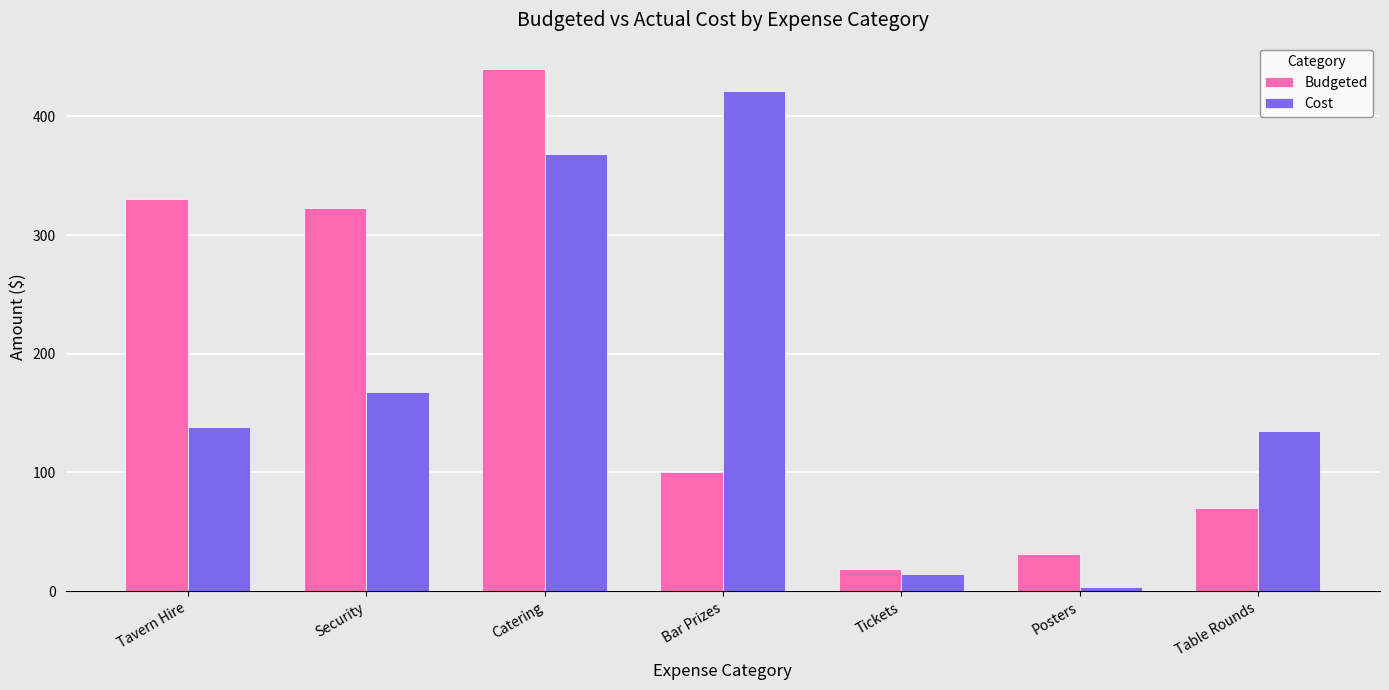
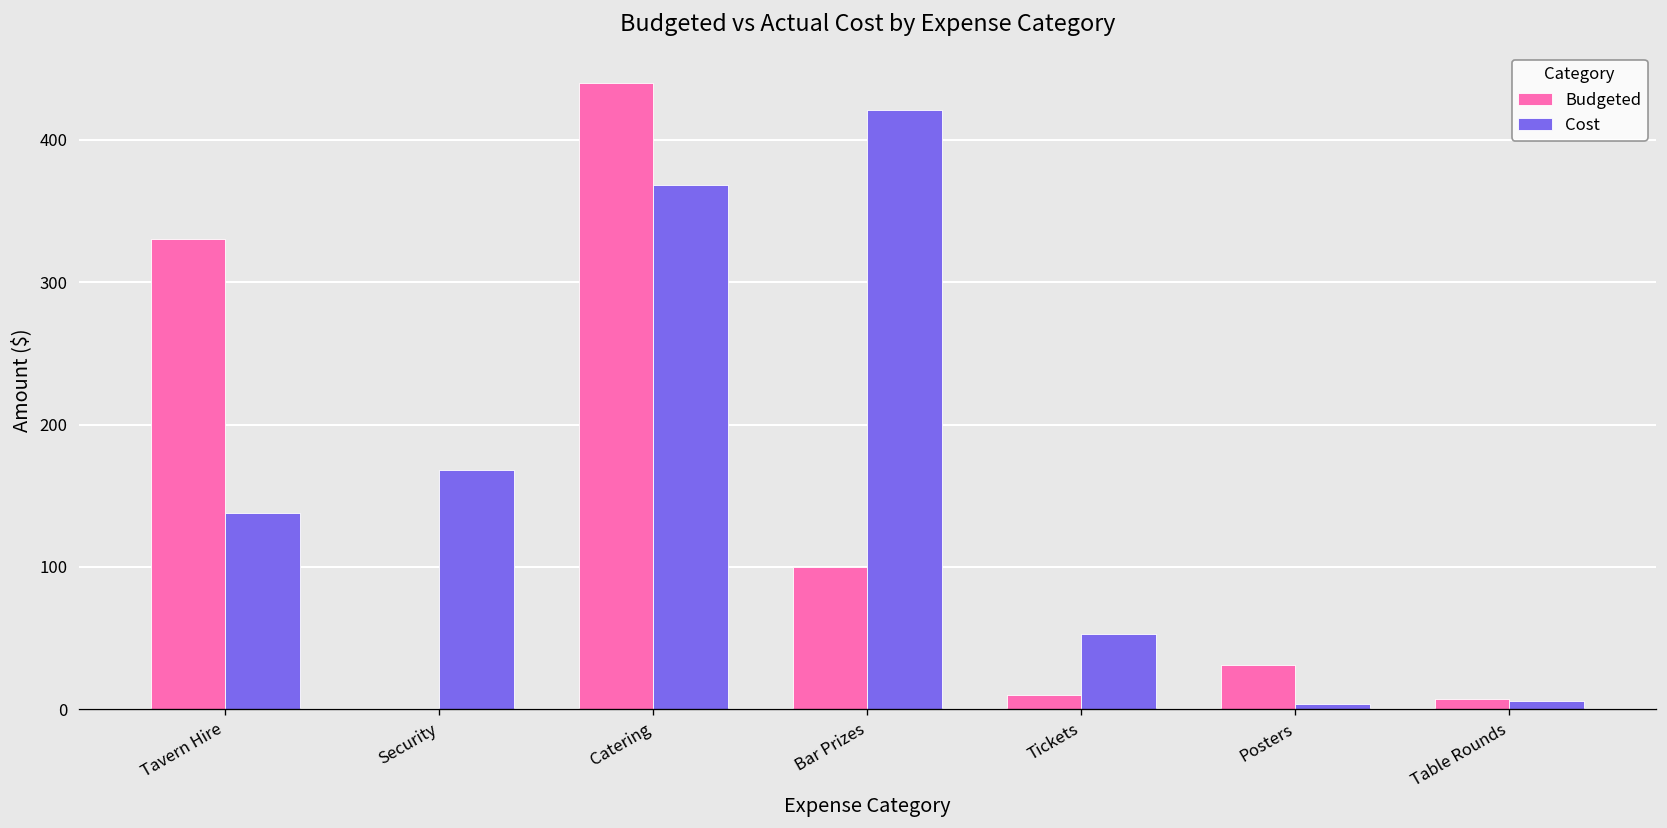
  {
    "Budgeted": {
      "Tavern Hire": 330,
-     "Security": 323,
+     "Security": 0,
      "Catering": 440,
      "Bar Prizes": 100,
-     "Tickets": 19,
+     "Tickets": 10,
      "Posters": 31,
-     "Table Rounds": 70
+     "Table Rounds": 7
    },
    "Cost": {
      "Tavern Hire": 138,
      "Security": 168,
      "Catering": 368,
      "Bar Prizes": 421,
-     "Tickets": 15,
+     "Tickets": 53,
      "Posters": 4,
-     "Table Rounds": 135
+     "Table Rounds": 6
    }
  }
